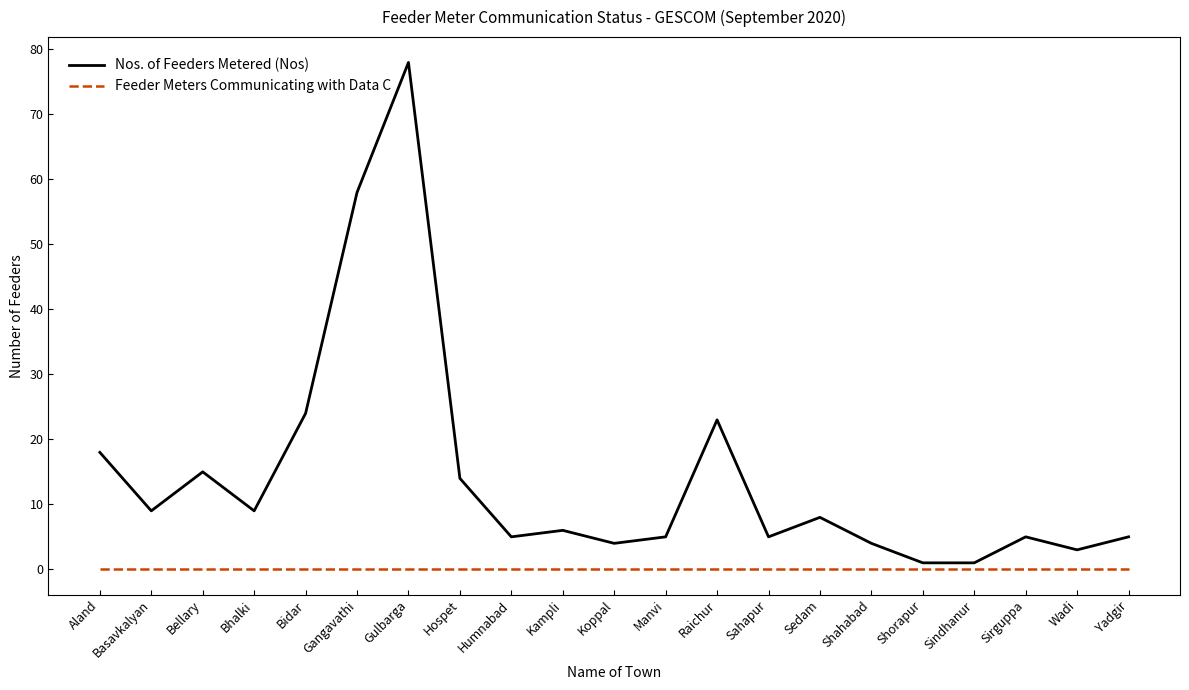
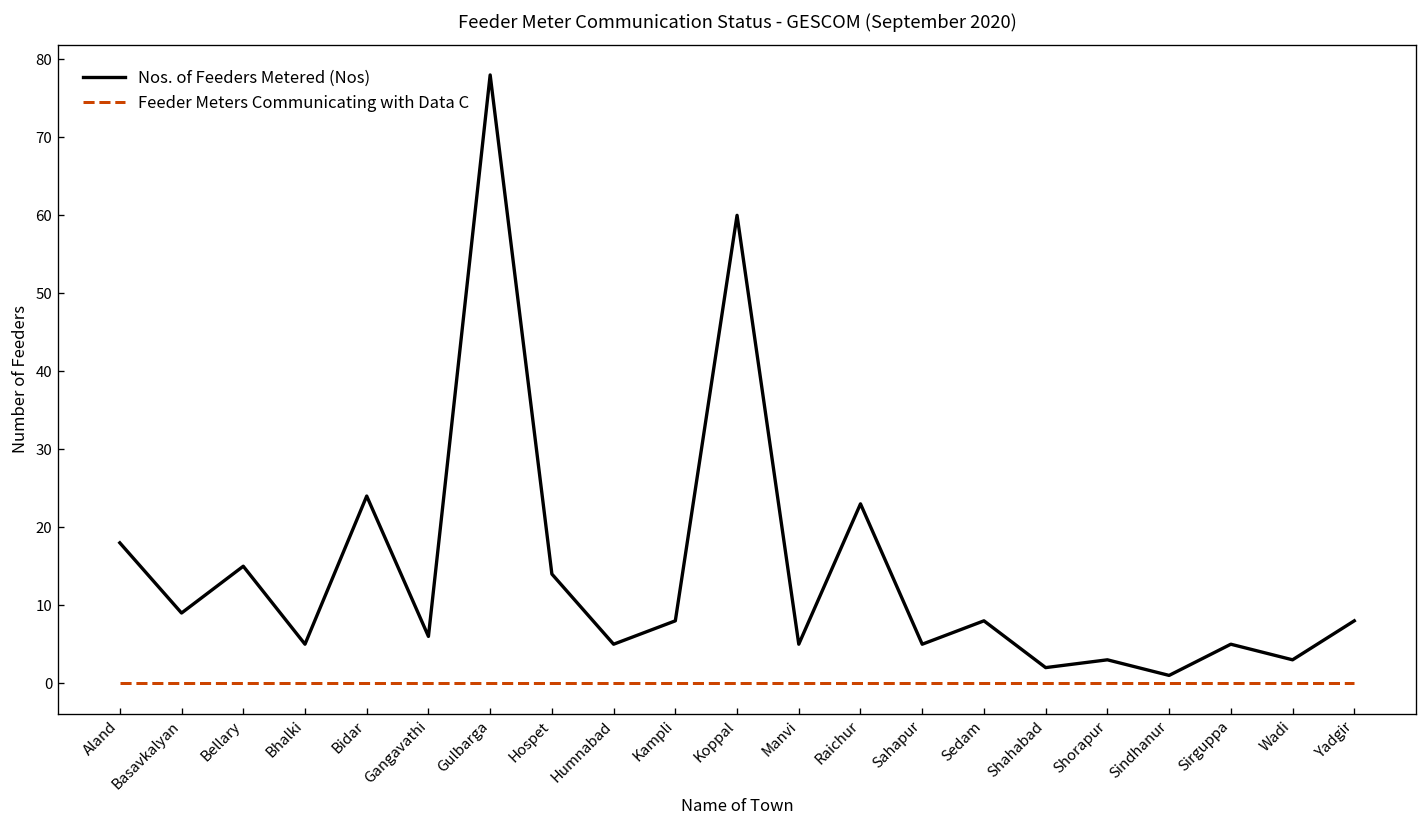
  {
    "Nos. of Feeders Metered (Nos)": {
      "Aland": 18,
      "Basavkalyan": 9,
      "Bellary": 15,
-     "Bhalki": 9,
+     "Bhalki": 5,
      "Bidar": 24,
-     "Gangavathi": 58,
+     "Gangavathi": 6,
      "Gulbarga": 78,
      "Hospet": 14,
      "Humnabad": 5,
-     "Kampli": 6,
-     "Koppal": 4,
+     "Kampli": 8,
+     "Koppal": 60,
      "Manvi": 5,
      "Raichur": 23,
      "Sahapur": 5,
      "Sedam": 8,
-     "Shahabad": 4,
-     "Shorapur": 1,
+     "Shahabad": 2,
+     "Shorapur": 3,
      "Sindhanur": 1,
      "Sirguppa": 5,
      "Wadi": 3,
-     "Yadgir": 5
+     "Yadgir": 8
    },
    "Feeder Meters Communicating with Data C": {
      "Aland": 0,
      "Basavkalyan": 0,
      "Bellary": 0,
      "Bhalki": 0,
      "Bidar": 0,
      "Gangavathi": 0,
      "Gulbarga": 0,
      "Hospet": 0,
      "Humnabad": 0,
      "Kampli": 0,
      "Koppal": 0,
      "Manvi": 0,
      "Raichur": 0,
      "Sahapur": 0,
      "Sedam": 0,
      "Shahabad": 0,
      "Shorapur": 0,
      "Sindhanur": 0,
      "Sirguppa": 0,
      "Wadi": 0,
      "Yadgir": 0
    }
  }
